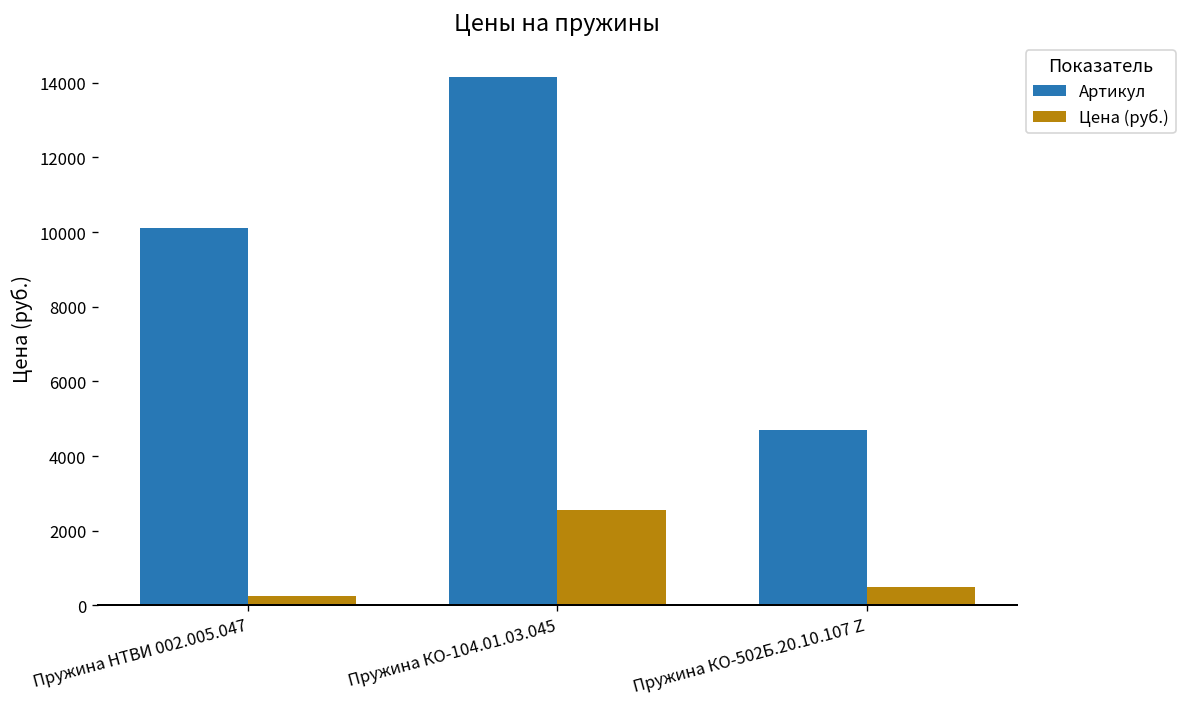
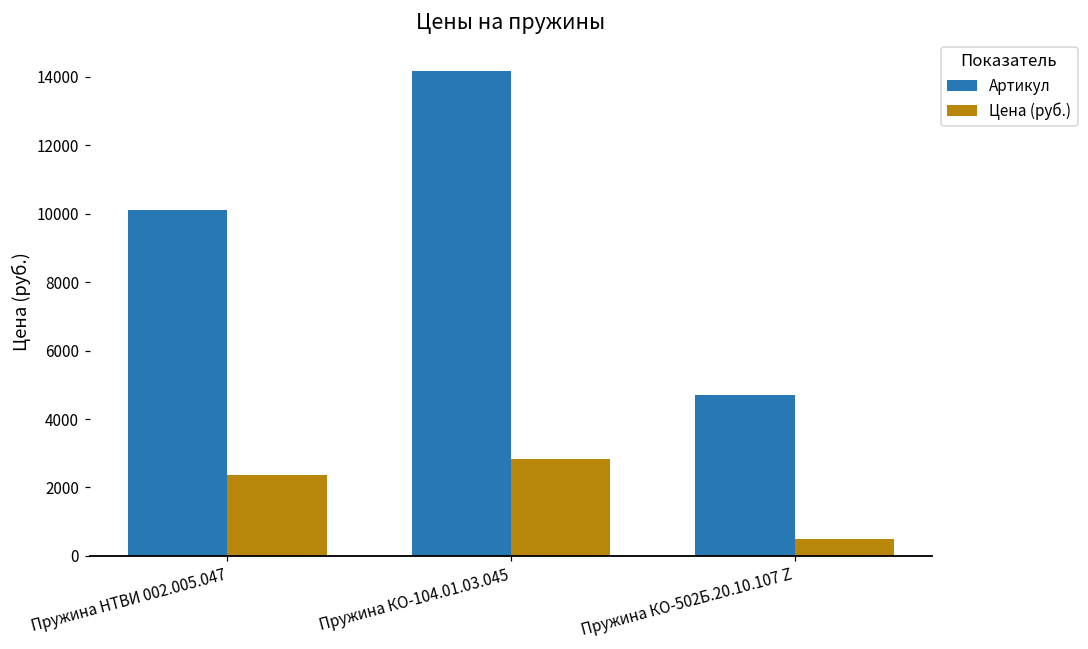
  {
    "Артикул": {
      "Пружина НТВИ 002.005.047": 10100,
      "Пружина КО-104.01.03.045": 14200,
      "Пружина КО-502Б.20.10.107 Z": 4700
    },
    "Цена (руб.)": {
-     "Пружина НТВИ 002.005.047": 300,
-     "Пружина КО-104.01.03.045": 2600,
+     "Пружина НТВИ 002.005.047": 2400,
+     "Пружина КО-104.01.03.045": 2800,
      "Пружина КО-502Б.20.10.107 Z": 500
    }
  }
